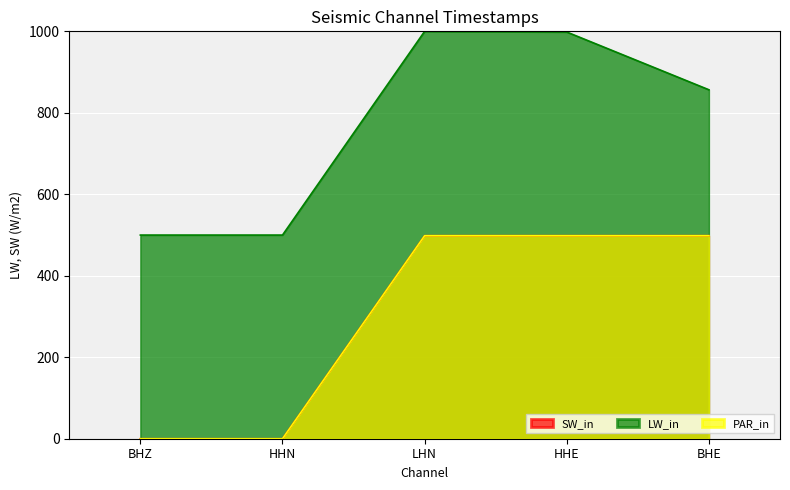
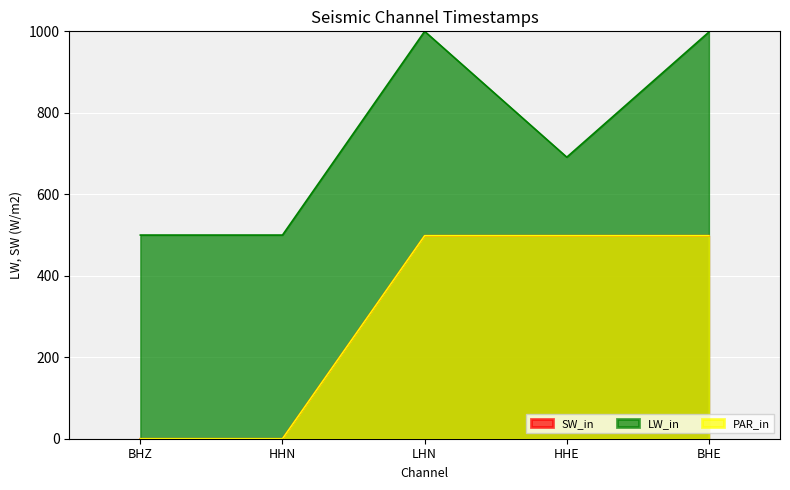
  {
    "PAR_in": {
      "BHZ": 0,
      "HHN": 0,
      "LHN": 500,
      "HHE": 500,
      "BHE": 500
    },
    "LW_in": {
      "BHZ": 500,
      "HHN": 500,
      "LHN": 1000,
-     "HHE": 1000,
-     "BHE": 860
+     "HHE": 690,
+     "BHE": 1000
    }
  }
